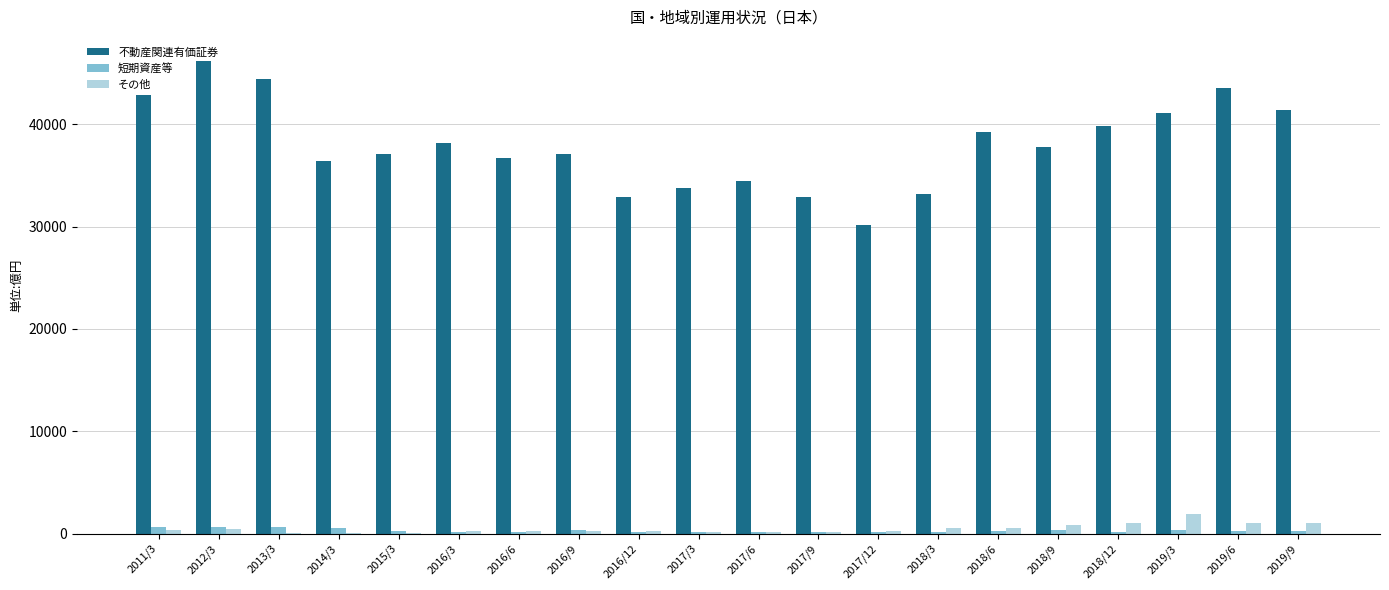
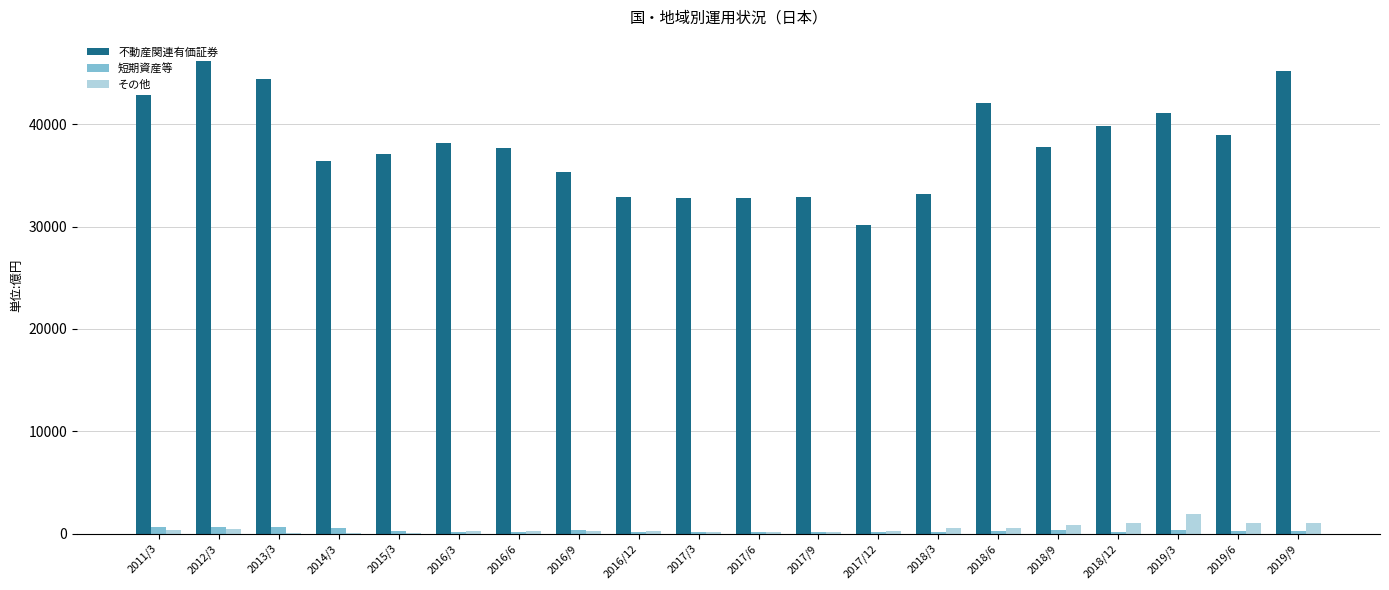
  {
    "不動産関連有価証券": {
      "2011/3": 42800,
      "2012/3": 46200,
      "2013/3": 44400,
      "2014/3": 36400,
      "2015/3": 37100,
      "2016/3": 38200,
-     "2016/6": 36700,
-     "2016/9": 37100,
+     "2016/6": 37600,
+     "2016/9": 35300,
      "2016/12": 32900,
-     "2017/3": 33700,
-     "2017/6": 34400,
+     "2017/3": 32800,
+     "2017/6": 32800,
      "2017/9": 32900,
      "2017/12": 30200,
      "2018/3": 33200,
-     "2018/6": 39200,
+     "2018/6": 42100,
      "2018/9": 37800,
      "2018/12": 39900,
      "2019/3": 41100,
-     "2019/6": 43600,
-     "2019/9": 41400
+     "2019/6": 38900,
+     "2019/9": 45200
    }
  }
